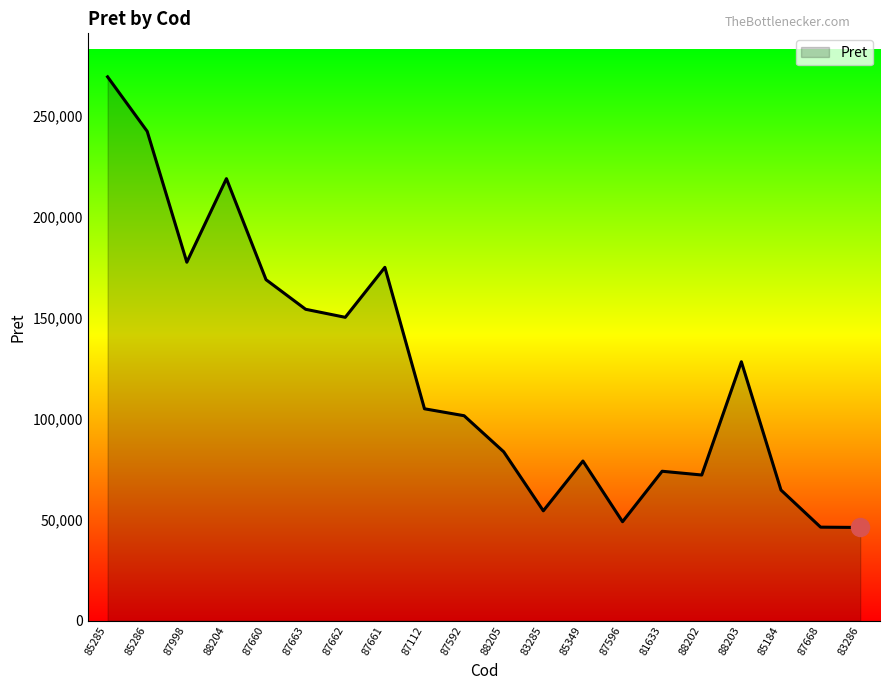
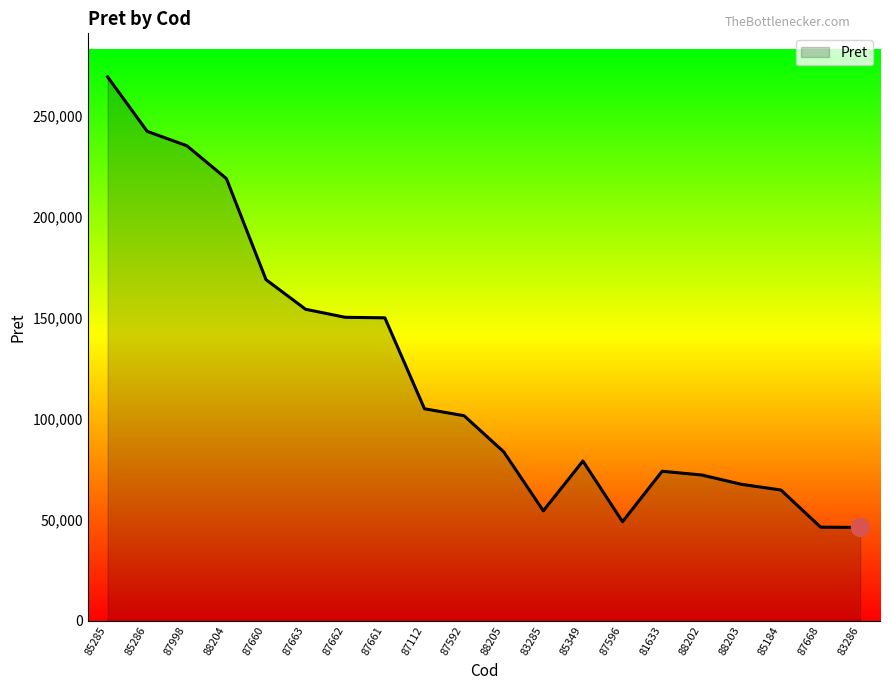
  {
    "Pret": {
      "85285": "269,000",
      "85286": "242,000",
-     "87998": "178,000",
+     "87998": "235,000",
      "88204": "219,000",
      "87660": "169,000",
      "87663": "154,000",
      "87662": "150,000",
-     "87661": "175,000",
+     "87661": "150,000",
      "87112": "105,000",
      "87592": "102,000",
      "88205": "84,000",
      "83285": "54,000",
      "85349": "79,000",
      "87596": "49,000",
      "81633": "74,000",
      "88202": "72,000",
-     "88203": "128,000",
+     "88203": "68,000",
      "85184": "65,000",
      "87668": "46,000"
    }
  }
